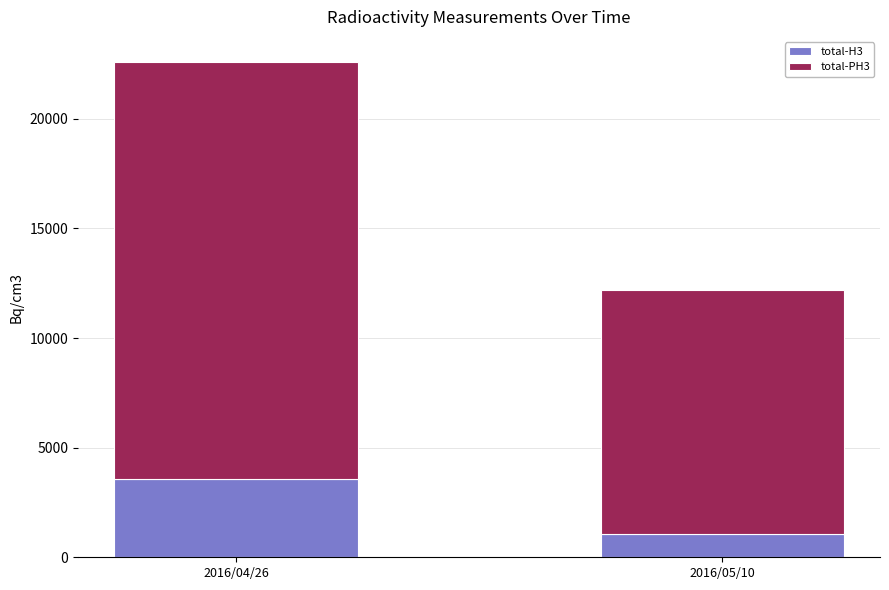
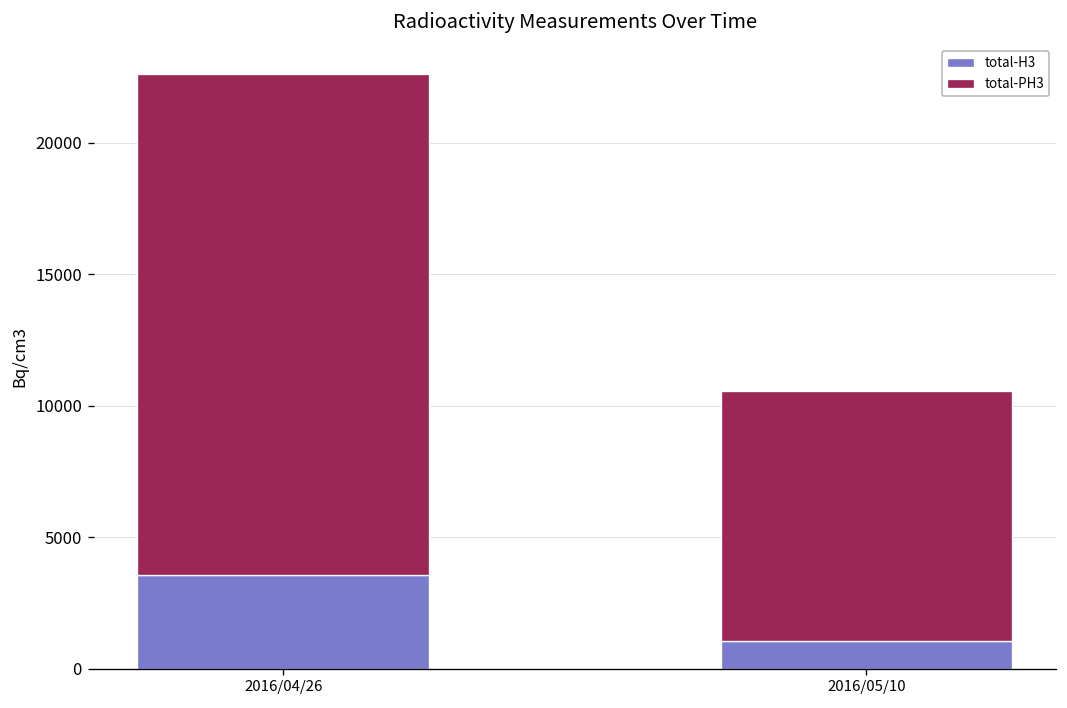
  {
    "total-H3": {
      "2016/04/26": 3600,
      "2016/05/10": 1000
    },
    "total-PH3": {
      "2016/04/26": 19000,
-     "2016/05/10": 11100
+     "2016/05/10": 9500
    }
  }
